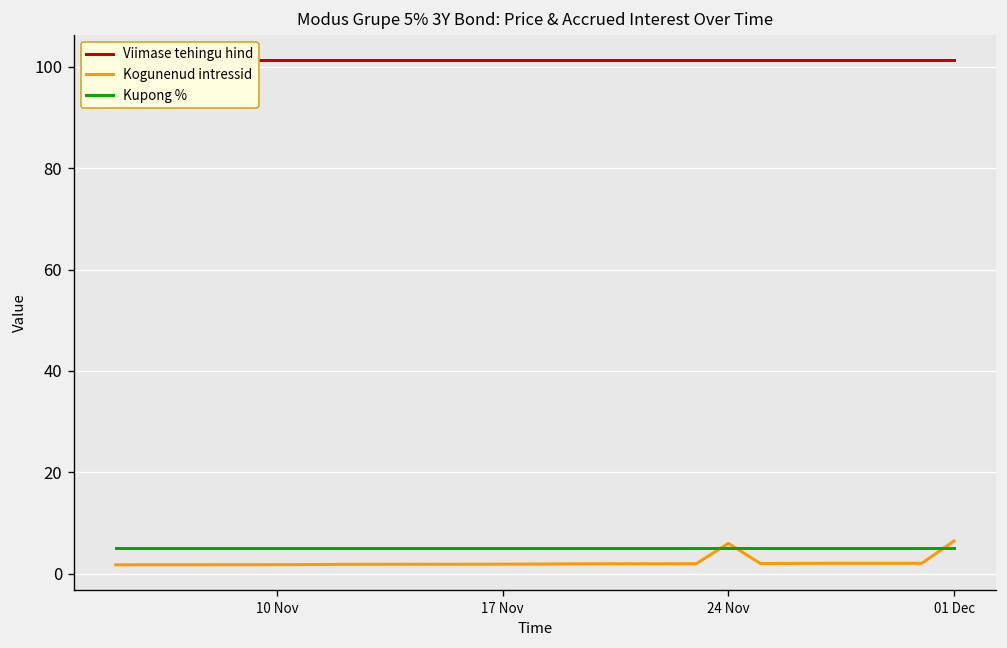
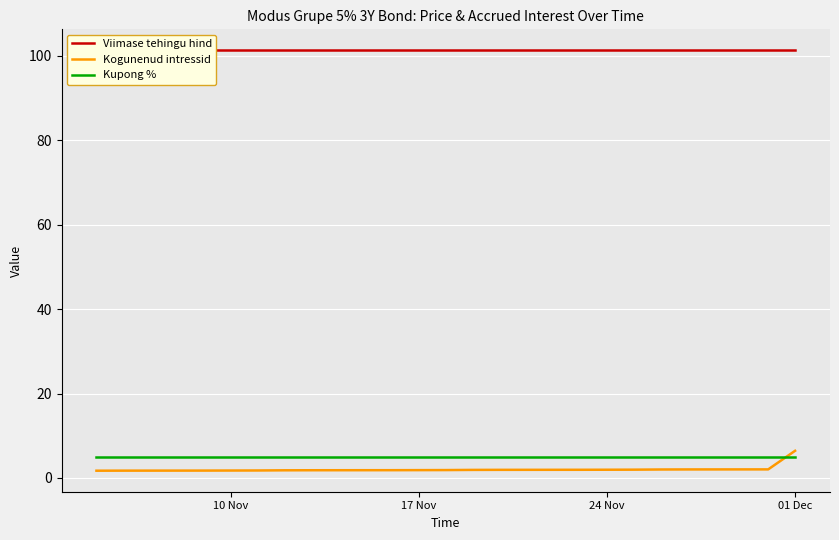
  {
    "Viimase tehingu hind": {
      "10 Nov": 101,
      "17 Nov": 101,
      "24 Nov": 101,
      "01 Dec": 101
    },
    "Kogunenud intressid": {
      "10 Nov": 2,
      "17 Nov": 2,
-     "24 Nov": 6,
+     "24 Nov": 2,
      "01 Dec": 6
    },
    "Kupong %": {
      "10 Nov": 5,
      "17 Nov": 5,
      "24 Nov": 5,
      "01 Dec": 5
    }
  }
